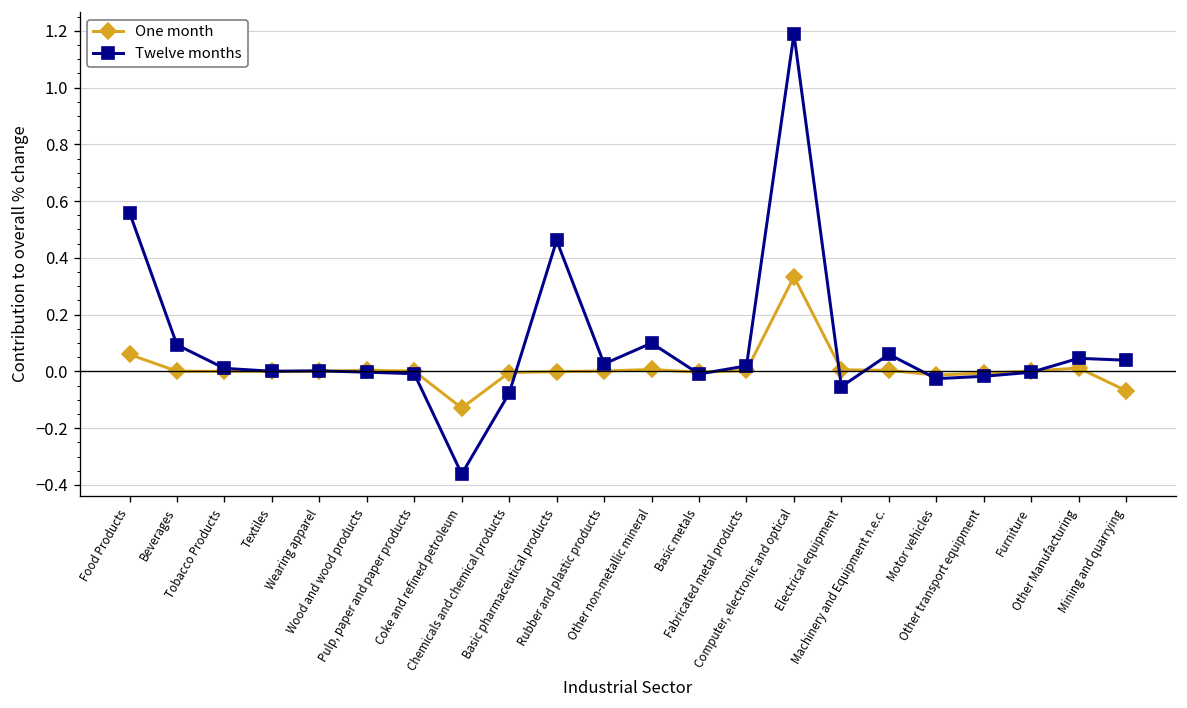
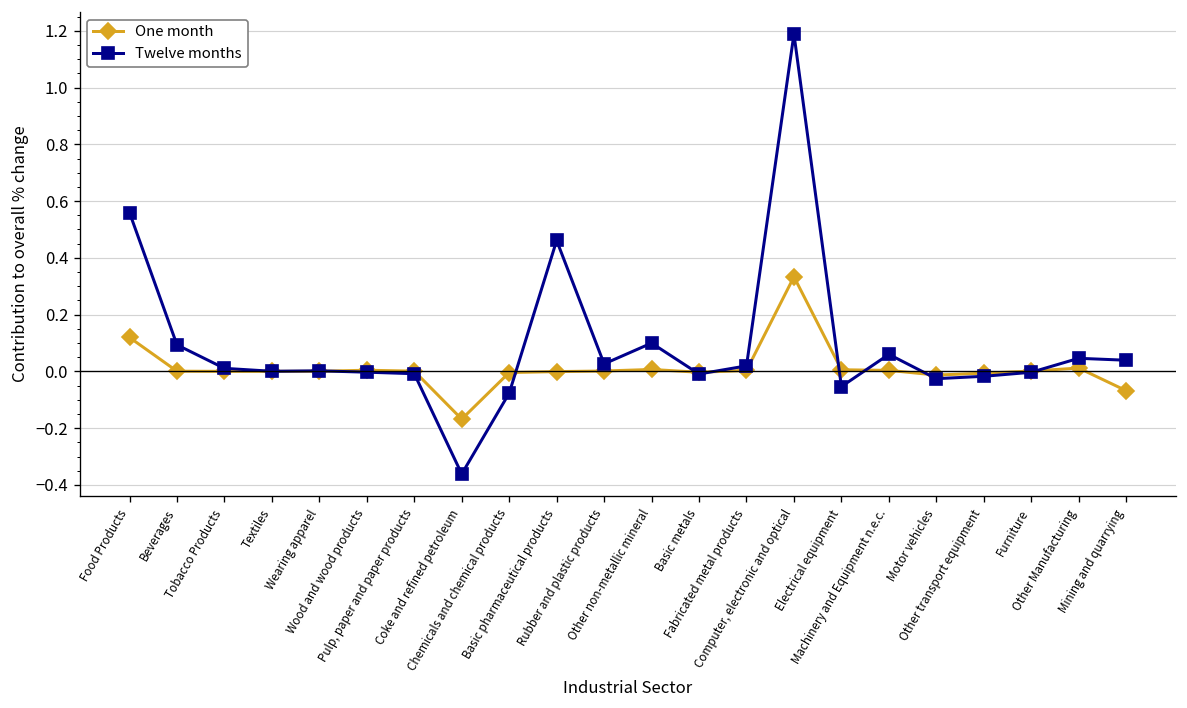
  {
    "One month": {
-     "Food Products": 0.06,
+     "Food Products": 0.12,
      "Beverages": 0.00,
      "Tobacco Products": 0.00,
-     "Coke and refined petroleum": -0.13,
+     "Coke and refined petroleum": -0.17,
      "Chemicals and chemical products": 0.00,
      "Basic pharmaceutical products": 0.00,
      "Rubber and plastic products": 0.00,
      "Other non-metallic mineral": 0.01,
      "Fabricated metal products": 0.00,
      "Computer, electronic and optical": 0.33,
      "Electrical equipment": 0.01,
      "Machinery and Equipment n.e.c.": 0.00,
      "Motor vehicles": -0.01,
      "Other transport equipment": -0.01,
      "Other Manufacturing": 0.01,
      "Mining and quarrying": -0.07
    },
    "Twelve months": {
      "Food Products": 0.56,
      "Beverages": 0.09,
      "Tobacco Products": 0.01,
      "Coke and refined petroleum": -0.36,
      "Chemicals and chemical products": -0.08,
      "Basic pharmaceutical products": 0.46,
      "Rubber and plastic products": 0.03,
      "Other non-metallic mineral": 0.10,
      "Fabricated metal products": 0.02,
      "Computer, electronic and optical": 1.19,
      "Electrical equipment": -0.05,
      "Machinery and Equipment n.e.c.": 0.06,
      "Motor vehicles": -0.03,
      "Other transport equipment": -0.02,
      "Other Manufacturing": 0.05,
      "Mining and quarrying": 0.04
    }
  }
